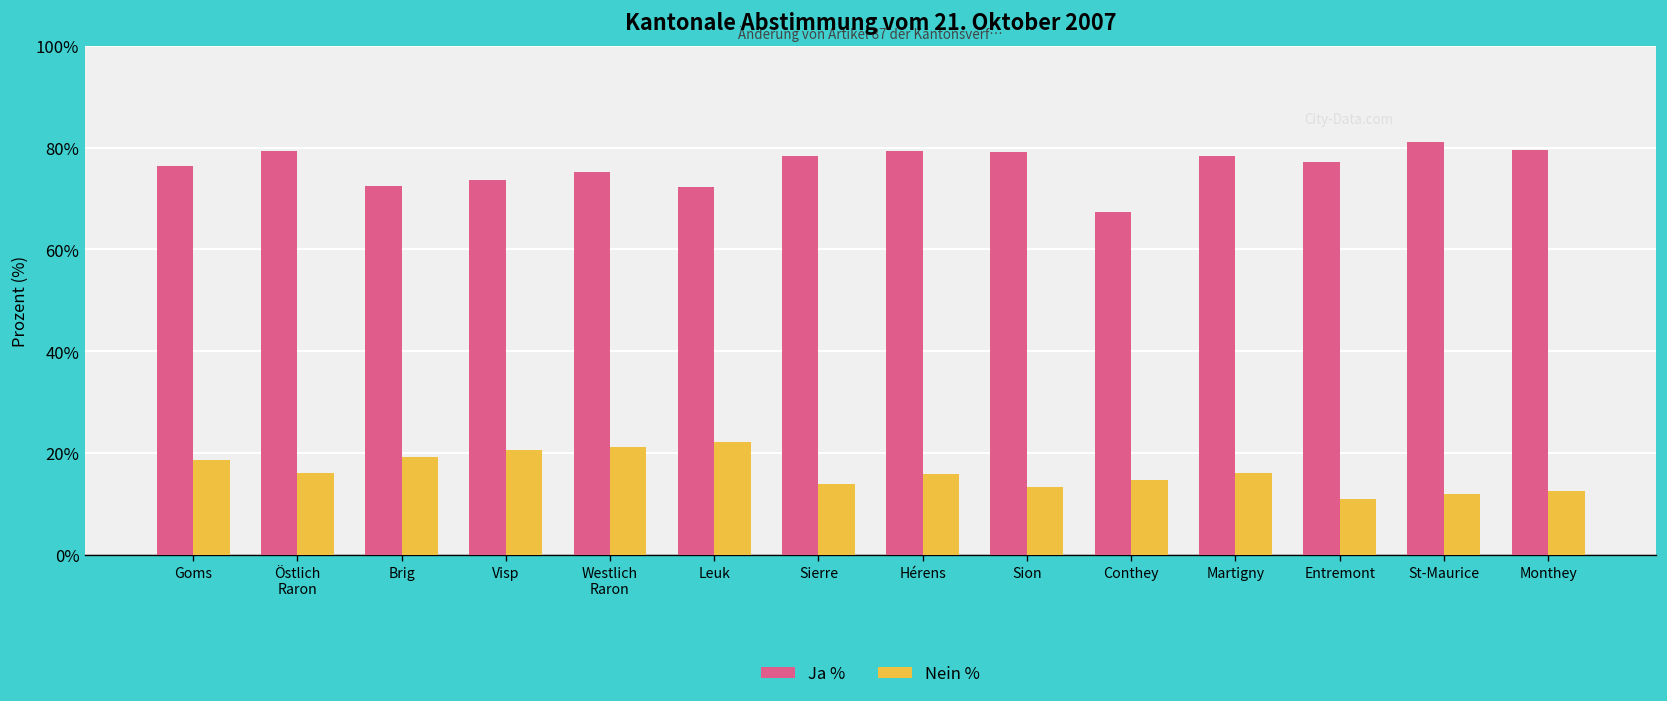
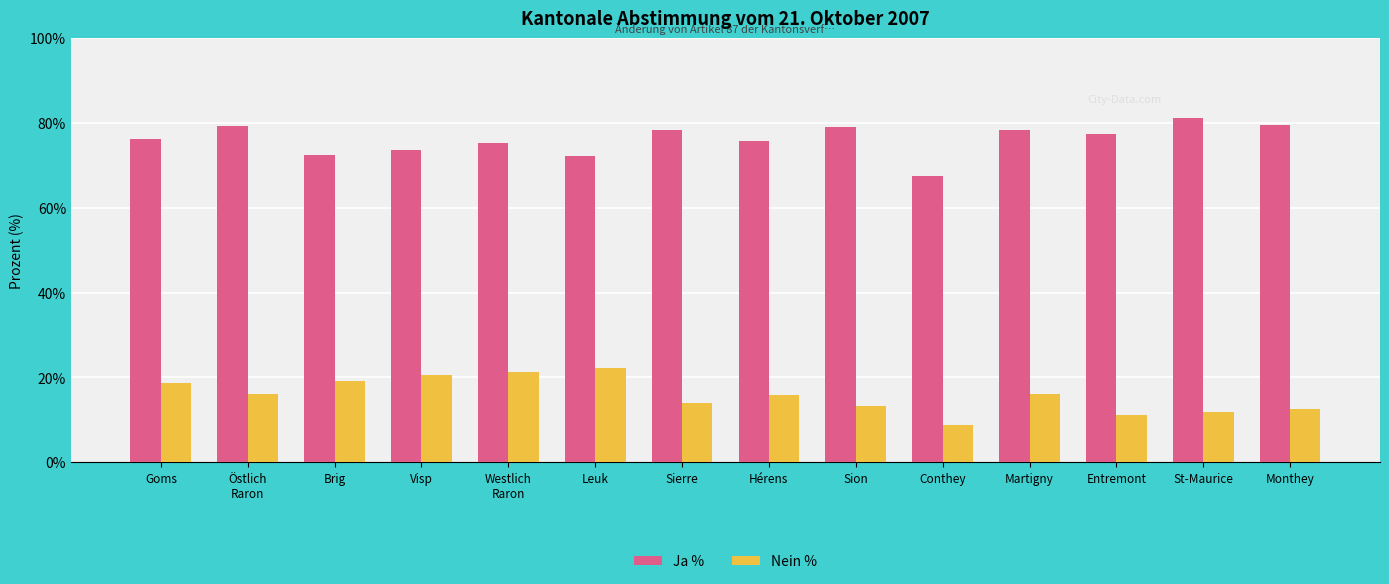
  {
    "Ja %": {
      "Goms": "76%",
      "Östlich Raron": "79%",
      "Brig": "72%",
      "Visp": "74%",
      "Westlich Raron": "75%",
      "Leuk": "72%",
      "Sierre": "78%",
-     "Hérens": "79%",
+     "Hérens": "76%",
      "Sion": "79%",
      "Conthey": "67%",
      "Martigny": "78%",
      "Entremont": "77%",
      "St-Maurice": "81%",
      "Monthey": "80%"
    },
    "Nein %": {
      "Goms": "19%",
      "Östlich Raron": "16%",
      "Brig": "19%",
      "Visp": "21%",
      "Westlich Raron": "21%",
      "Leuk": "22%",
      "Sierre": "14%",
      "Hérens": "16%",
      "Sion": "13%",
-     "Conthey": "15%",
+     "Conthey": "9%",
      "Martigny": "16%",
      "Entremont": "11%",
      "St-Maurice": "12%",
      "Monthey": "13%"
    }
  }
